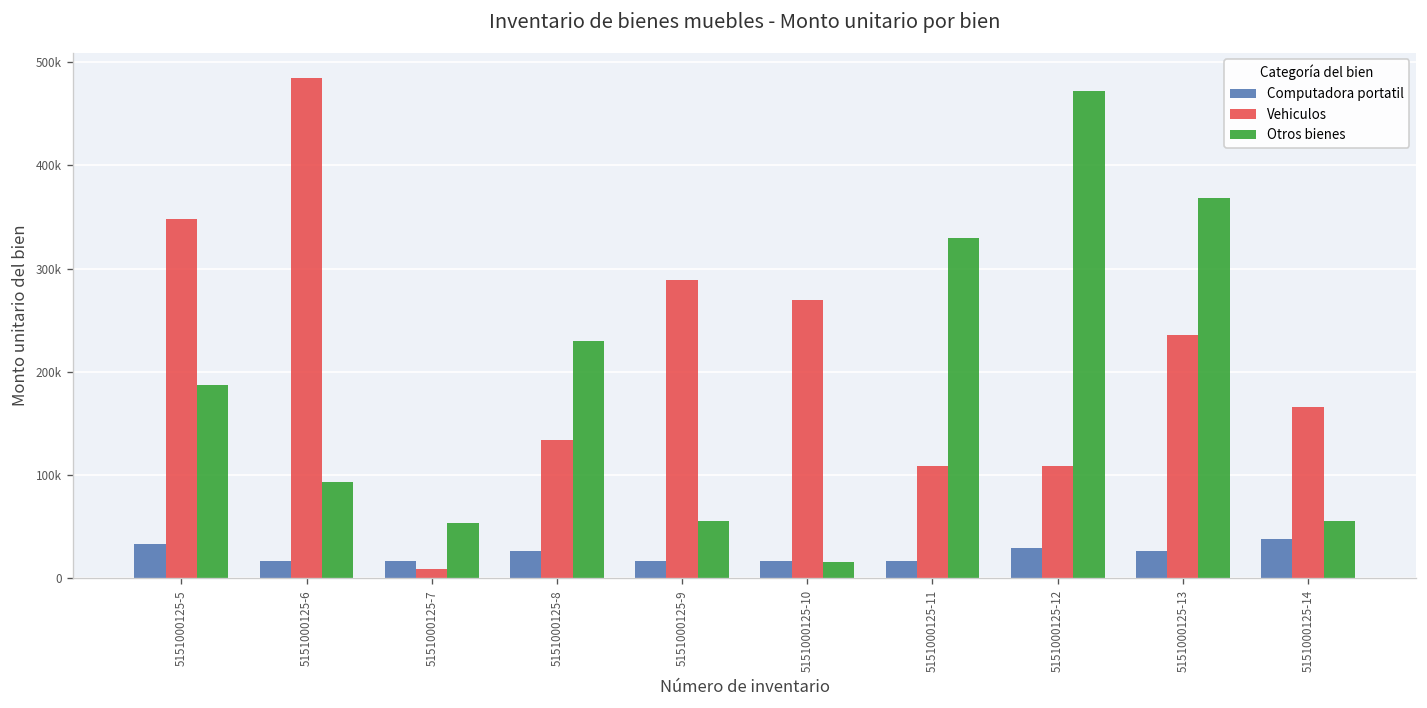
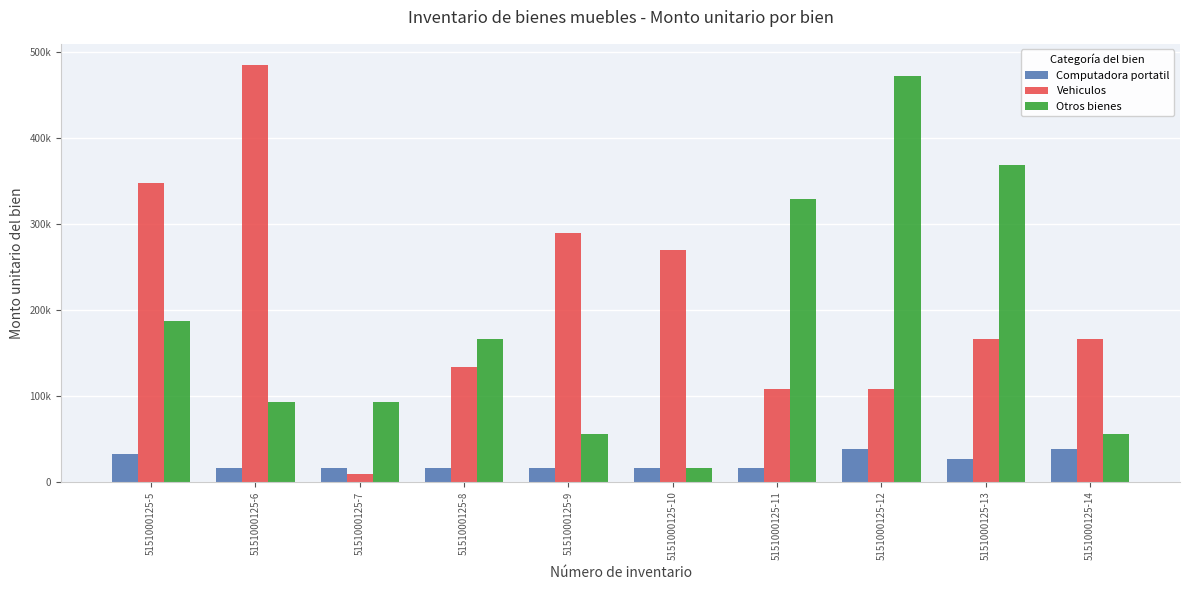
  {
    "Computadora portatil": {
      "5151000125-5": 30000,
      "5151000125-6": 20000,
      "5151000125-7": 20000,
-     "5151000125-8": 30000,
+     "5151000125-8": 20000,
      "5151000125-9": 20000,
      "5151000125-10": 20000,
      "5151000125-11": 20000,
-     "5151000125-12": 30000,
+     "5151000125-12": 40000,
      "5151000125-13": 30000,
      "5151000125-14": 40000
    },
    "Vehiculos": {
      "5151000125-5": 350000,
      "5151000125-6": 490000,
      "5151000125-7": 10000,
      "5151000125-8": 130000,
      "5151000125-9": 290000,
      "5151000125-10": 270000,
      "5151000125-11": 110000,
      "5151000125-12": 110000,
-     "5151000125-13": 240000,
+     "5151000125-13": 170000,
      "5151000125-14": 170000
    },
    "Otros bienes": {
      "5151000125-5": 190000,
      "5151000125-6": 90000,
-     "5151000125-7": 50000,
-     "5151000125-8": 230000,
+     "5151000125-7": 90000,
+     "5151000125-8": 170000,
      "5151000125-9": 60000,
      "5151000125-10": 20000,
      "5151000125-11": 330000,
      "5151000125-12": 470000,
      "5151000125-13": 370000,
      "5151000125-14": 60000
    }
  }
